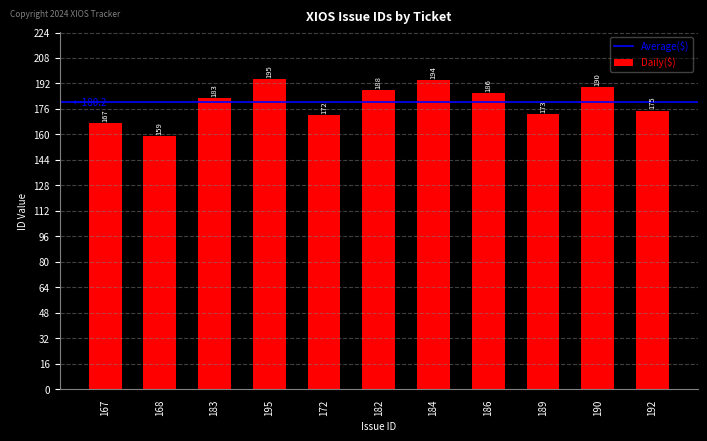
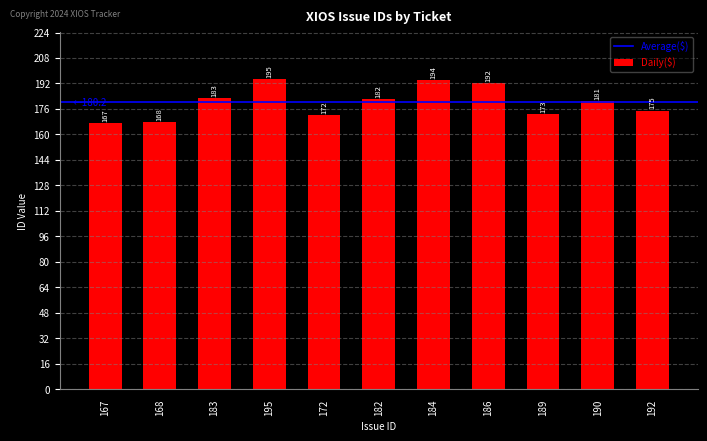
  {
    "167": 167,
-   "168": 159,
+   "168": 168,
    "183": 183,
    "195": 195,
    "172": 172,
-   "182": 188,
+   "182": 182,
    "184": 194,
-   "186": 186,
+   "186": 192,
    "189": 173,
-   "190": 190,
+   "190": 181,
    "192": 175
  }
